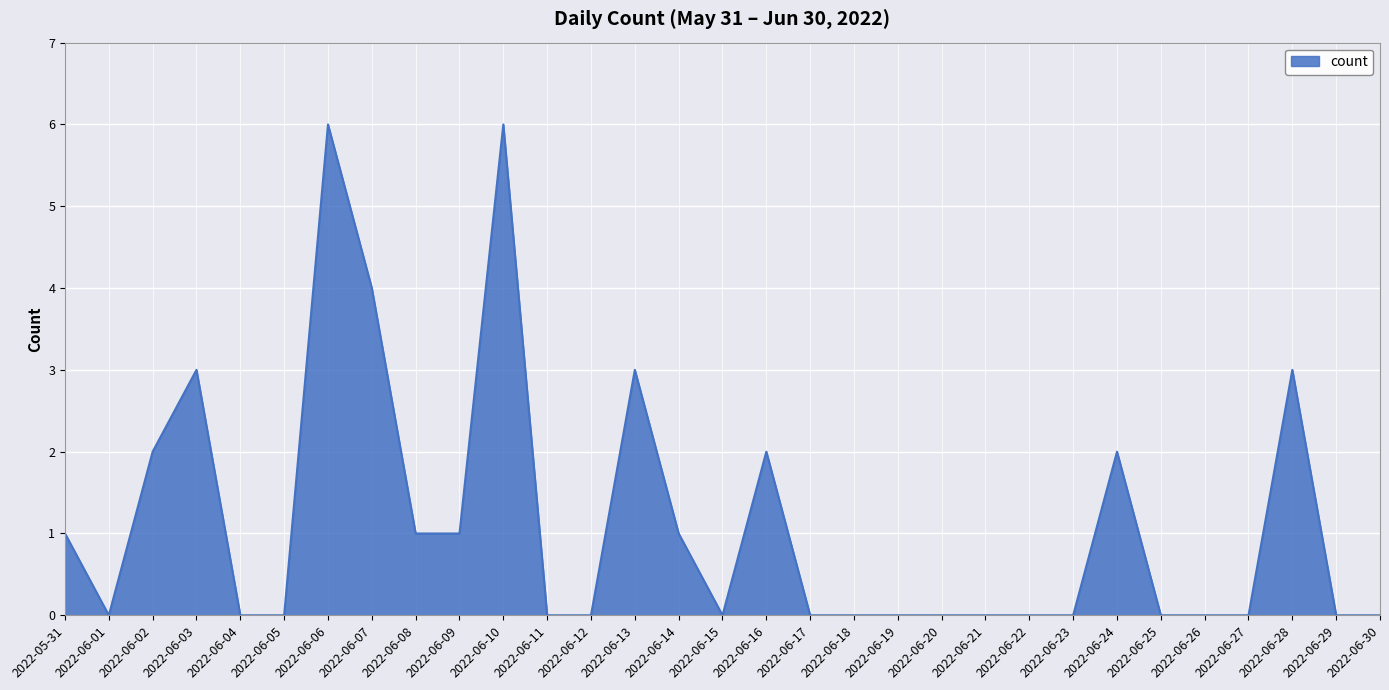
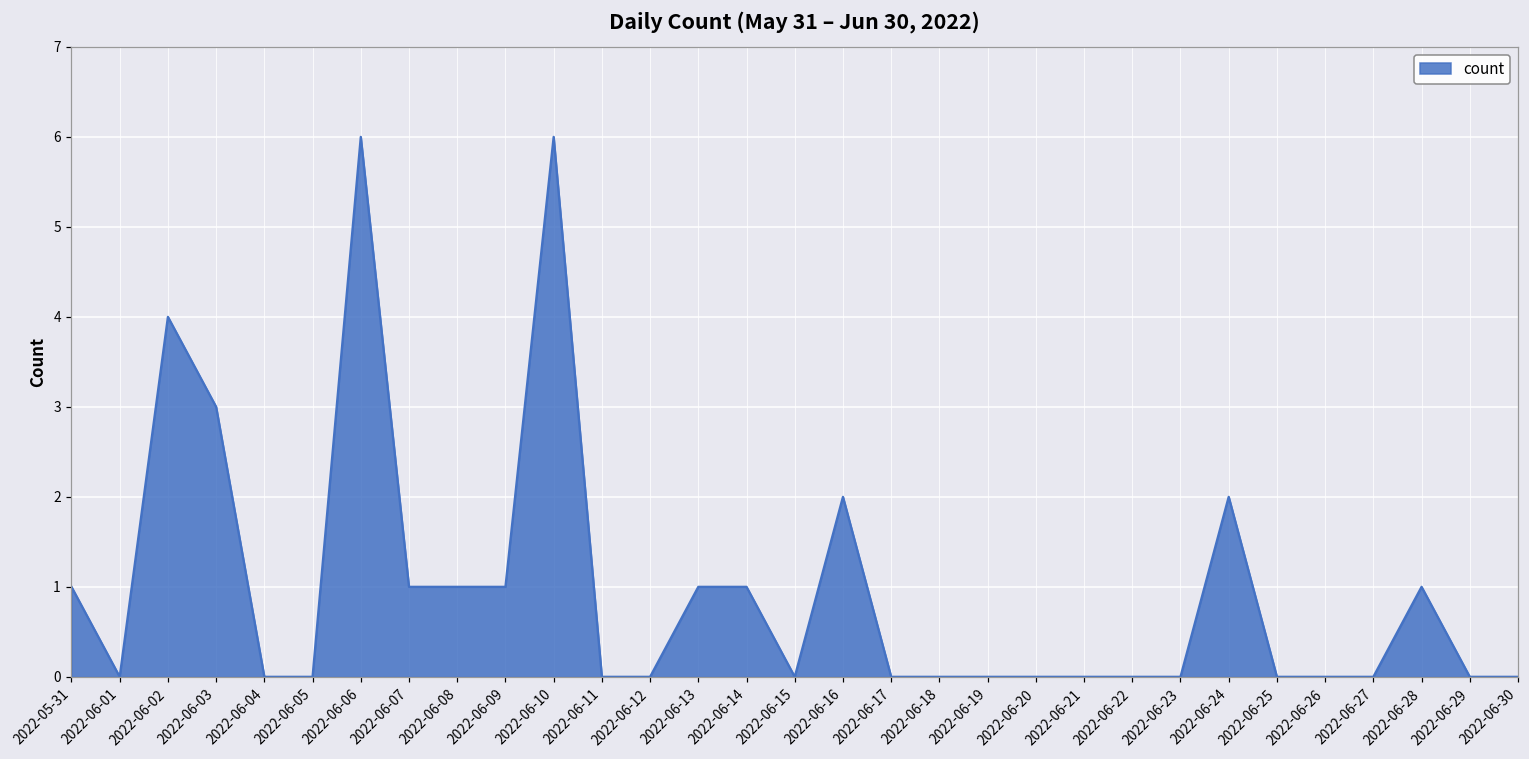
  {
    "2022-05-31": 1,
    "2022-06-01": 0,
-   "2022-06-02": 2,
+   "2022-06-02": 4,
    "2022-06-03": 3,
    "2022-06-04": 0,
    "2022-06-05": 0,
    "2022-06-06": 6,
-   "2022-06-07": 4,
+   "2022-06-07": 1,
    "2022-06-08": 1,
    "2022-06-09": 1,
    "2022-06-10": 6,
    "2022-06-11": 0,
    "2022-06-12": 0,
-   "2022-06-13": 3,
+   "2022-06-13": 1,
    "2022-06-14": 1,
    "2022-06-15": 0,
    "2022-06-16": 2,
    "2022-06-17": 0,
    "2022-06-18": 0,
    "2022-06-19": 0,
    "2022-06-20": 0,
    "2022-06-21": 0,
    "2022-06-22": 0,
    "2022-06-23": 0,
    "2022-06-24": 2,
    "2022-06-25": 0,
    "2022-06-26": 0,
    "2022-06-27": 0,
-   "2022-06-28": 3,
+   "2022-06-28": 1,
    "2022-06-29": 0,
    "2022-06-30": 0
  }
